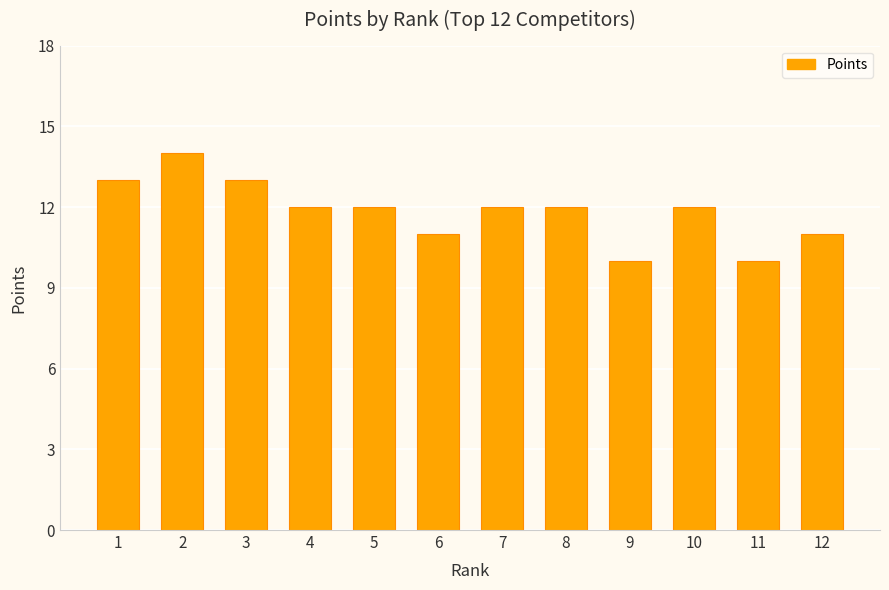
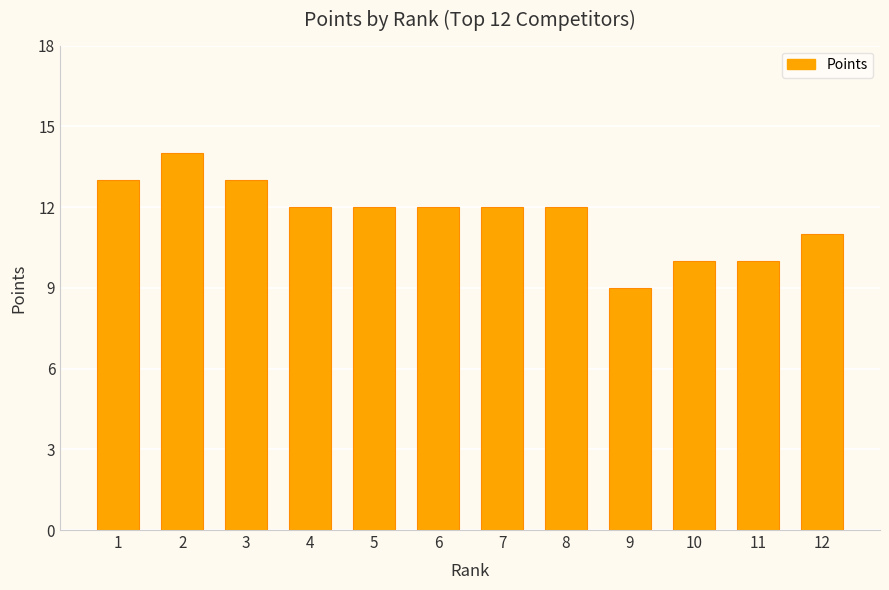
  {
    "1": 13,
    "2": 14,
    "3": 13,
    "4": 12,
    "5": 12,
-   "6": 11,
+   "6": 12,
    "7": 12,
    "8": 12,
-   "9": 10,
-   "10": 12,
+   "9": 9,
+   "10": 10,
    "11": 10,
    "12": 11
  }
